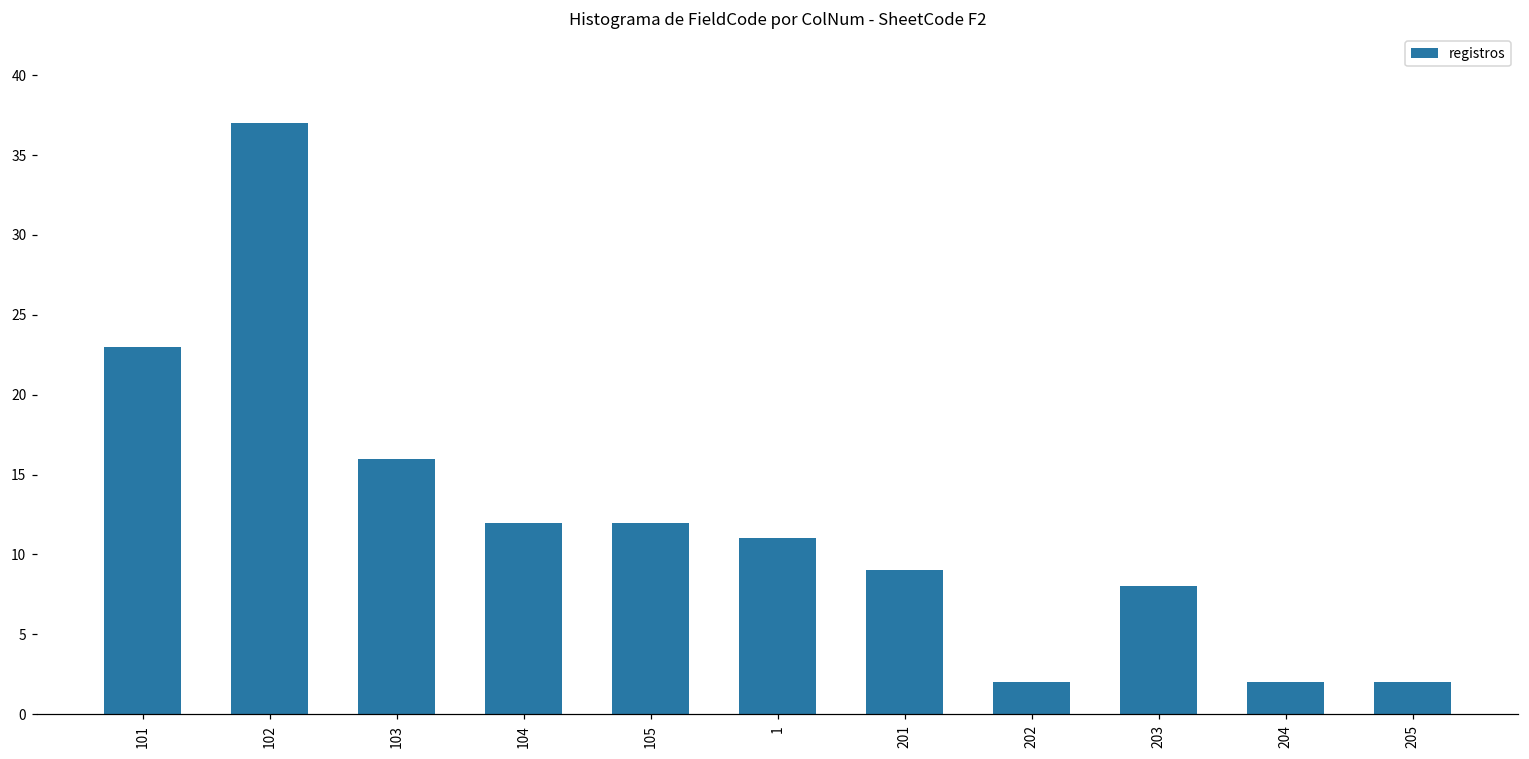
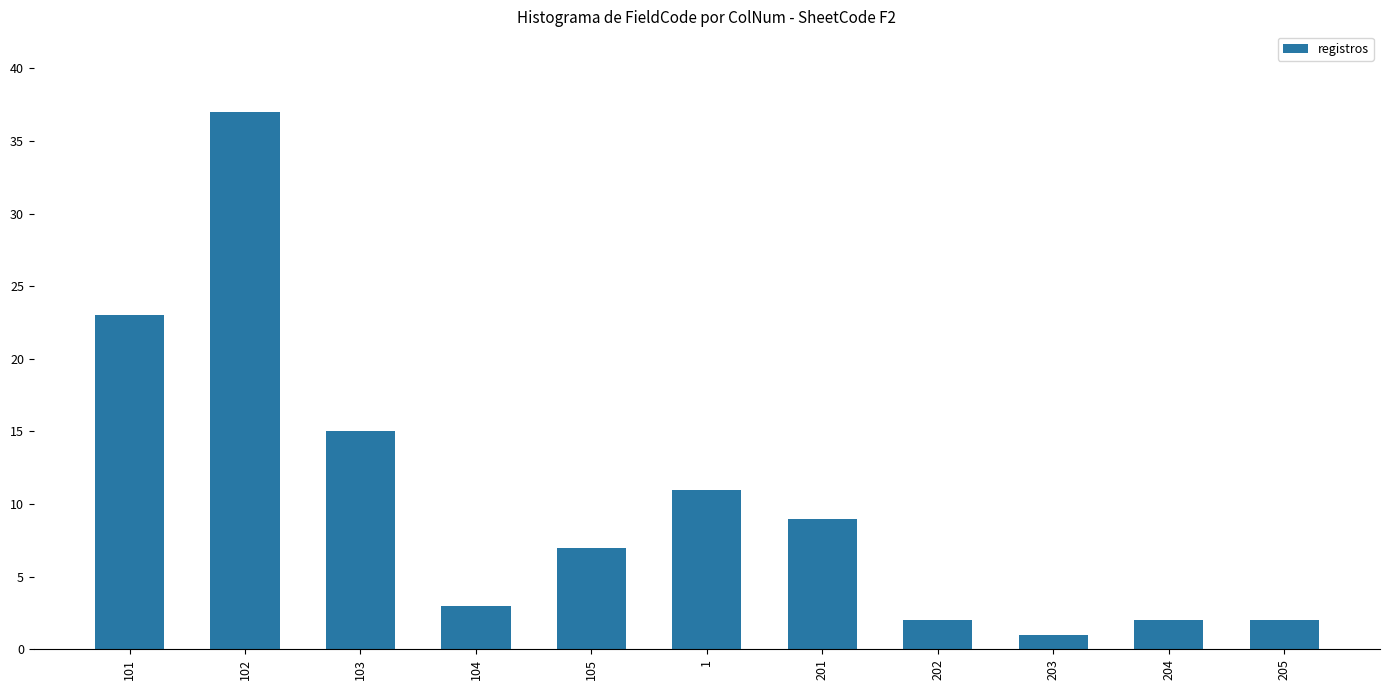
  {
    "101": 23,
    "102": 37,
-   "103": 16,
-   "104": 12,
-   "105": 12,
+   "103": 15,
+   "104": 3,
+   "105": 7,
    "1": 11,
    "201": 9,
    "202": 2,
-   "203": 8,
+   "203": 1,
    "204": 2,
    "205": 2
  }
